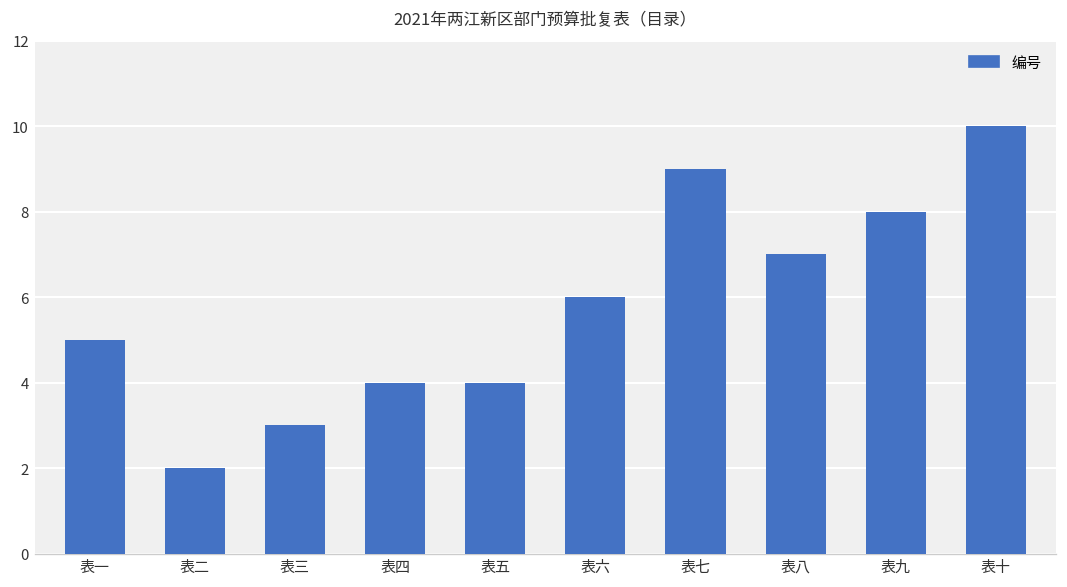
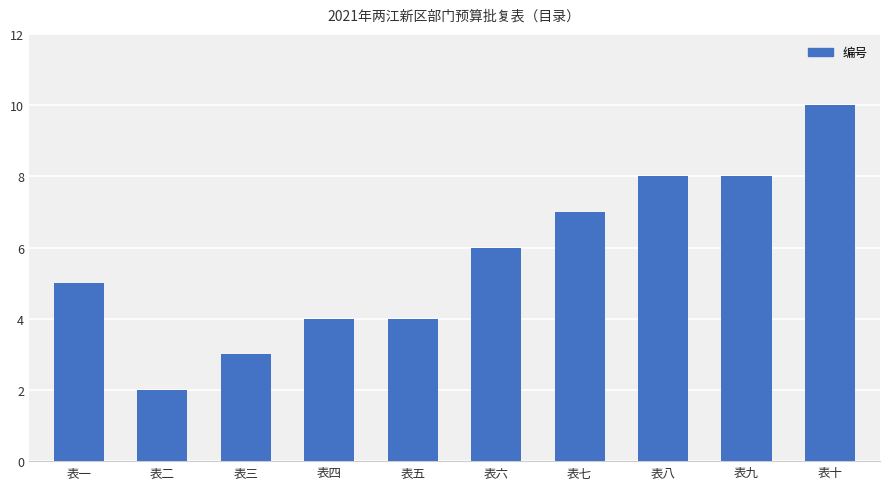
  {
    "表一": 5,
    "表二": 2,
    "表三": 3,
    "表四": 4,
    "表五": 4,
    "表六": 6,
-   "表七": 9,
-   "表八": 7,
+   "表七": 7,
+   "表八": 8,
    "表九": 8,
    "表十": 10
  }
